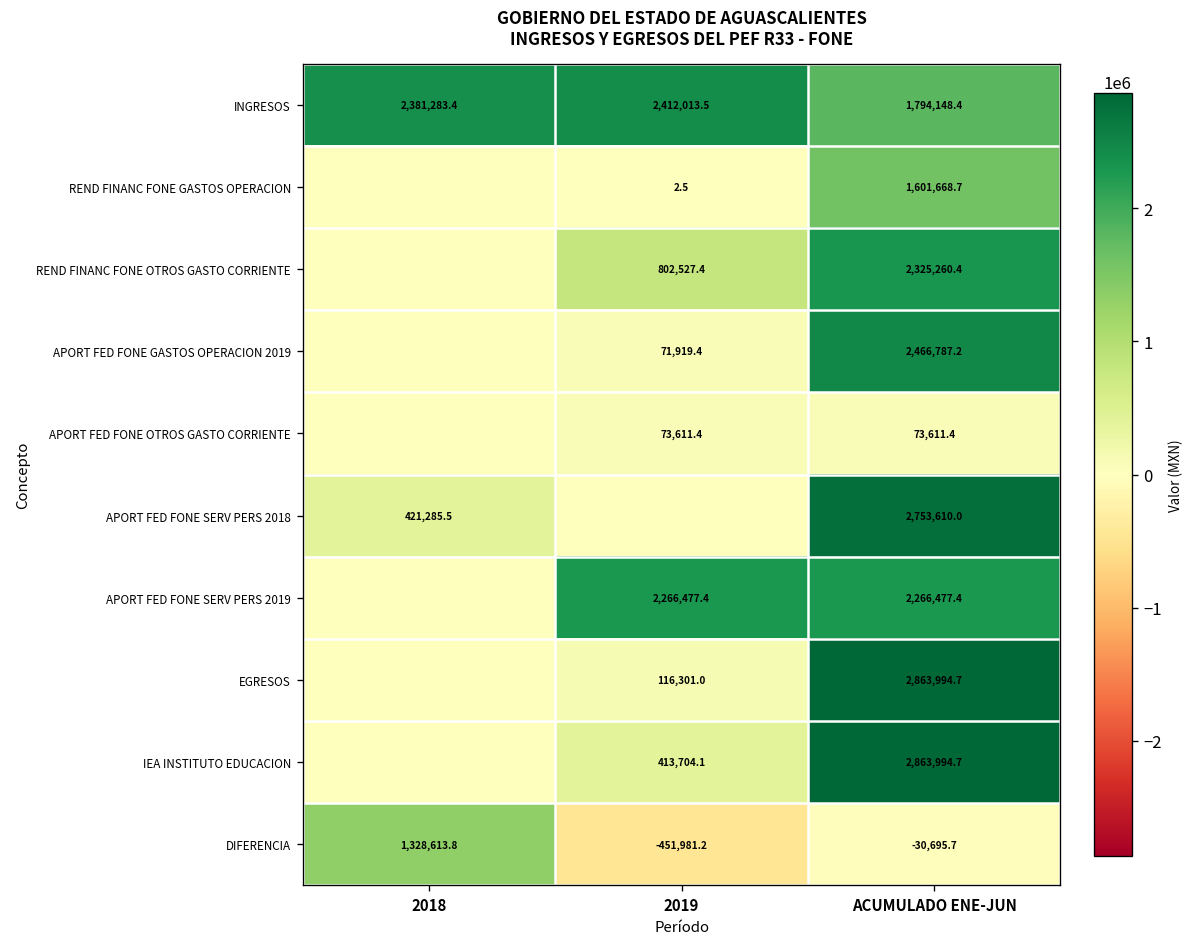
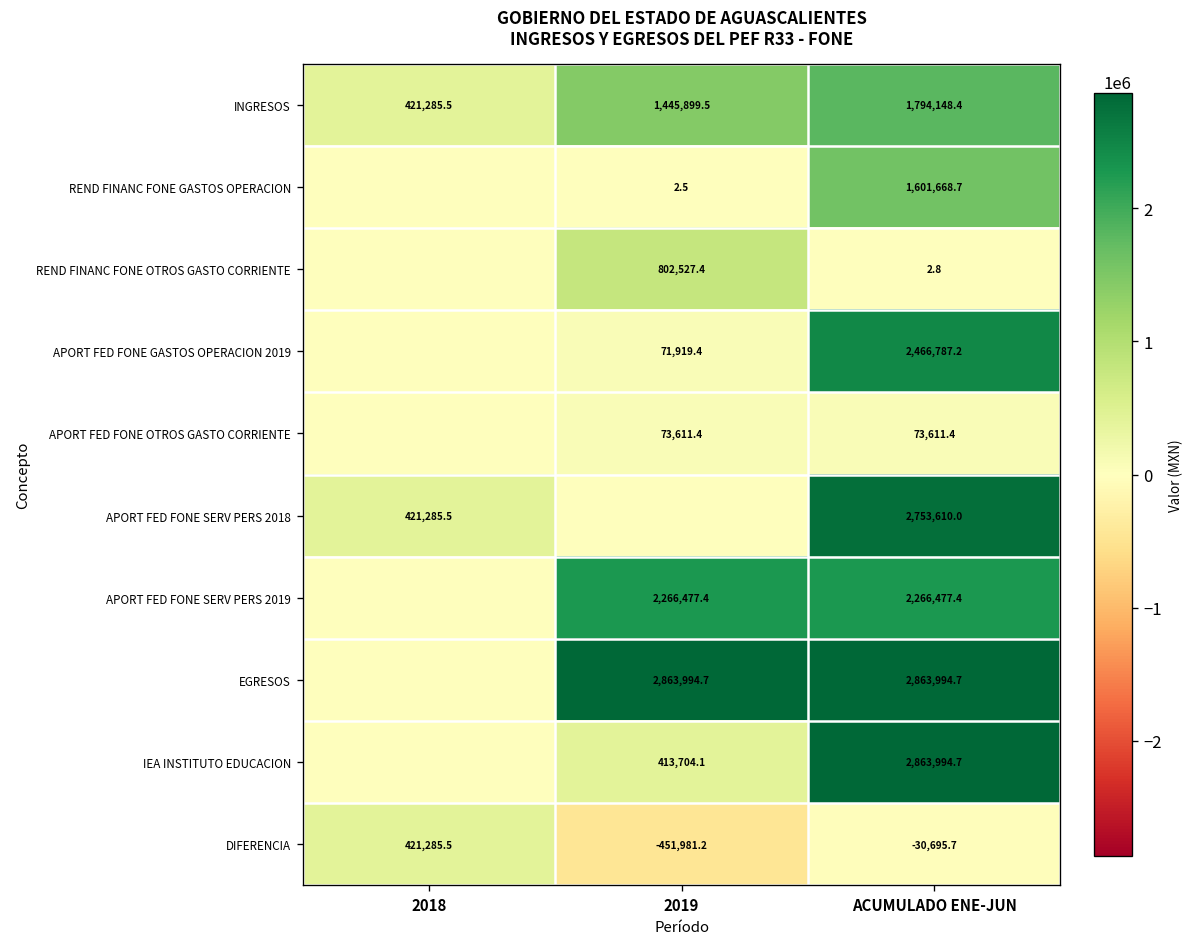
  {
    "INGRESOS": {
-     "2018": "2,381,283.4",
-     "2019": "2,412,013.5",
+     "2018": "421,285.5",
+     "2019": "1,445,899.5",
      "ACUMULADO ENE-JUN": "1,794,148.4"
    },
    "REND FINANC FONE GASTOS OPERACION": {
      "2019": "2.5",
      "ACUMULADO ENE-JUN": "1,601,668.7"
    },
    "REND FINANC FONE OTROS GASTO CORRIENTE": {
      "2019": "802,527.4",
-     "ACUMULADO ENE-JUN": "2,325,260.4"
+     "ACUMULADO ENE-JUN": "2.8"
    },
    "APORT FED FONE GASTOS OPERACION 2019": {
      "2019": "71,919.4",
      "ACUMULADO ENE-JUN": "2,466,787.2"
    },
    "APORT FED FONE OTROS GASTO CORRIENTE": {
      "2019": "73,611.4",
      "ACUMULADO ENE-JUN": "73,611.4"
    },
    "APORT FED FONE SERV PERS 2018": {
      "2018": "421,285.5",
      "ACUMULADO ENE-JUN": "2,753,610.0"
    },
    "APORT FED FONE SERV PERS 2019": {
      "2019": "2,266,477.4",
      "ACUMULADO ENE-JUN": "2,266,477.4"
    },
    "EGRESOS": {
-     "2019": "116,301.0",
+     "2019": "2,863,994.7",
      "ACUMULADO ENE-JUN": "2,863,994.7"
    },
    "IEA INSTITUTO EDUCACION": {
      "2019": "413,704.1",
      "ACUMULADO ENE-JUN": "2,863,994.7"
    },
    "DIFERENCIA": {
-     "2018": "1,328,613.8",
+     "2018": "421,285.5",
      "2019": "-451,981.2",
      "ACUMULADO ENE-JUN": "-30,695.7"
    }
  }
